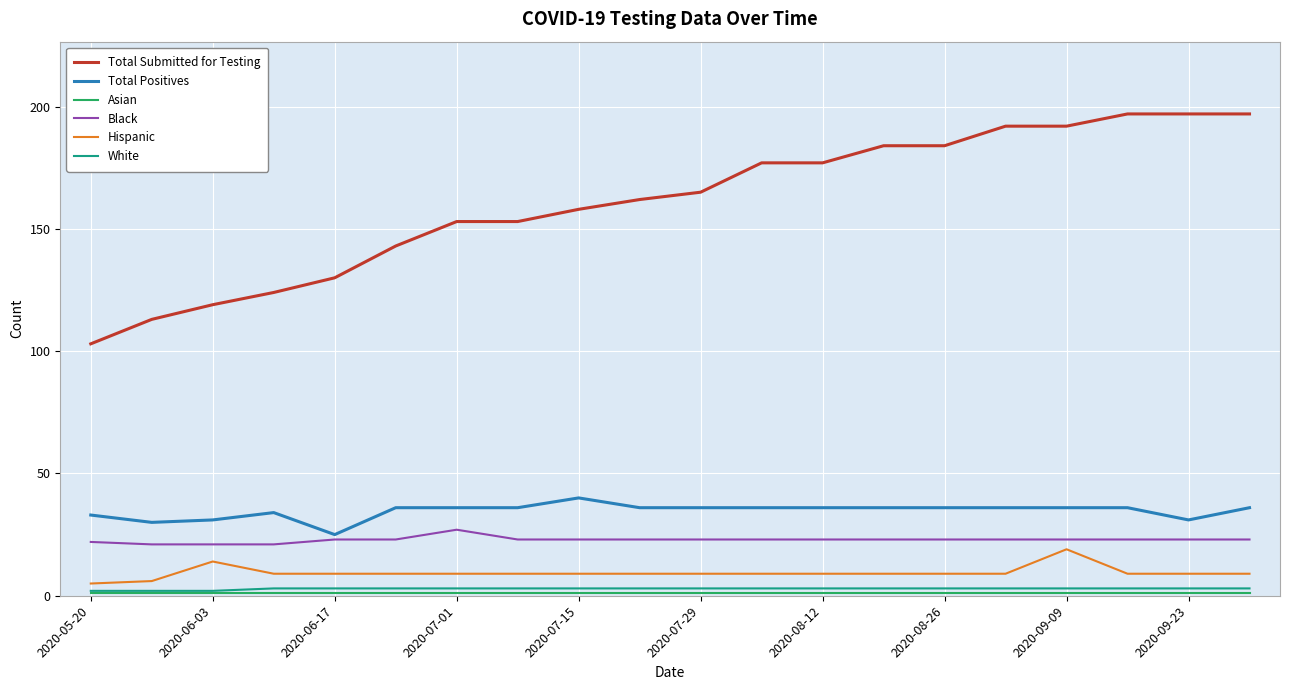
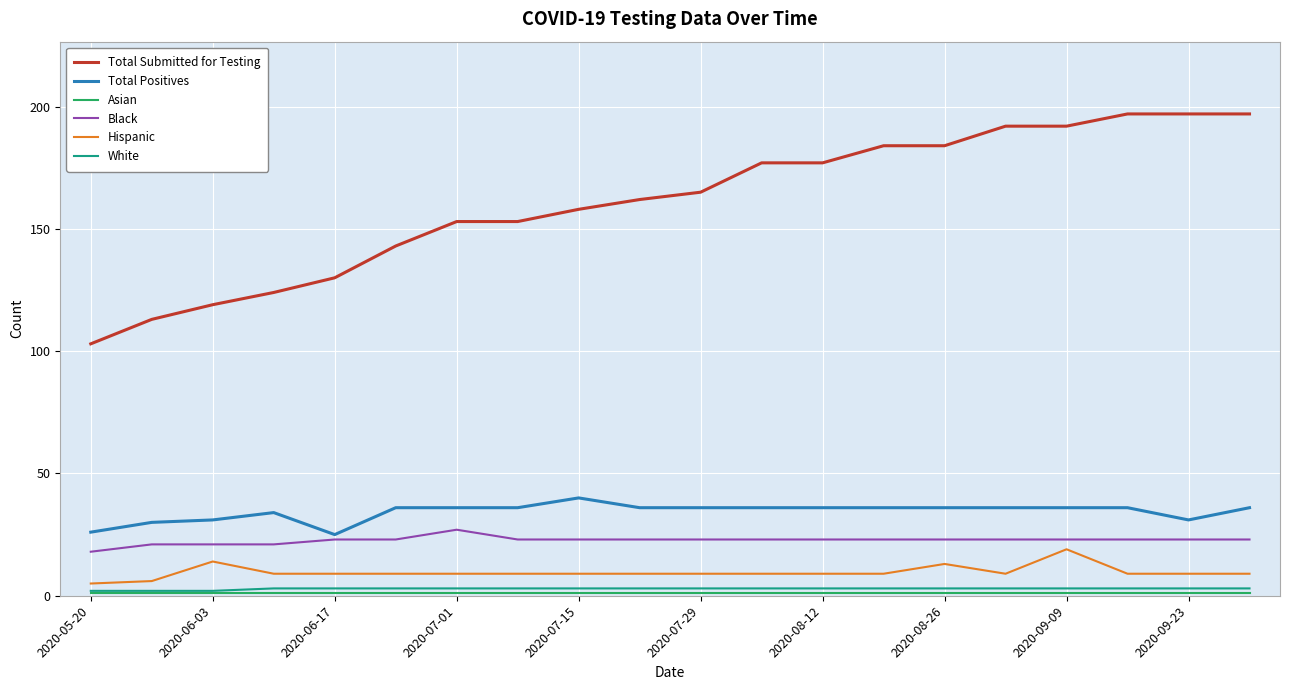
  {
    "Total Submitted for Testing": {
      "2020-05-20": 103,
      "2020-06-03": 119,
      "2020-06-17": 130,
      "2020-07-01": 153,
      "2020-07-15": 158,
      "2020-07-29": 165,
      "2020-08-12": 177,
      "2020-08-26": 184,
      "2020-09-09": 192,
      "2020-09-23": 197
    },
    "Total Positives": {
-     "2020-05-20": 33,
+     "2020-05-20": 26,
      "2020-06-03": 31,
      "2020-06-17": 25,
      "2020-07-01": 36,
      "2020-07-15": 40,
      "2020-07-29": 36,
      "2020-08-12": 36,
      "2020-08-26": 36,
      "2020-09-09": 36,
      "2020-09-23": 31
    },
    "Black": {
-     "2020-05-20": 22,
+     "2020-05-20": 18,
      "2020-06-03": 21,
      "2020-06-17": 23,
      "2020-07-01": 27,
      "2020-07-15": 23,
      "2020-07-29": 23,
      "2020-08-12": 23,
      "2020-08-26": 23,
      "2020-09-09": 23,
      "2020-09-23": 23
    },
    "Hispanic": {
      "2020-05-20": 5,
      "2020-06-03": 14,
      "2020-06-17": 9,
      "2020-07-01": 9,
      "2020-07-15": 9,
      "2020-07-29": 9,
      "2020-08-12": 9,
-     "2020-08-26": 9,
+     "2020-08-26": 13,
      "2020-09-09": 19,
      "2020-09-23": 9
    }
  }
